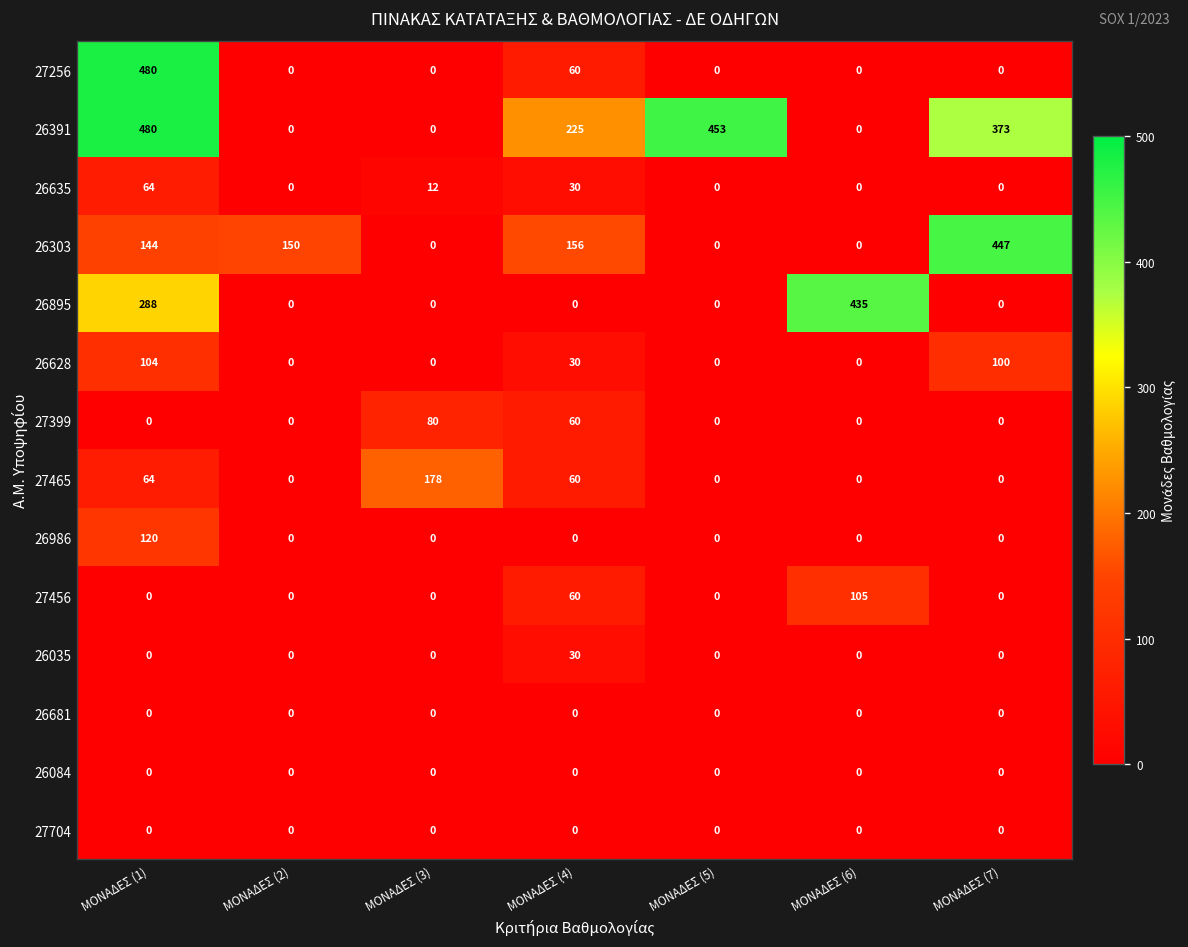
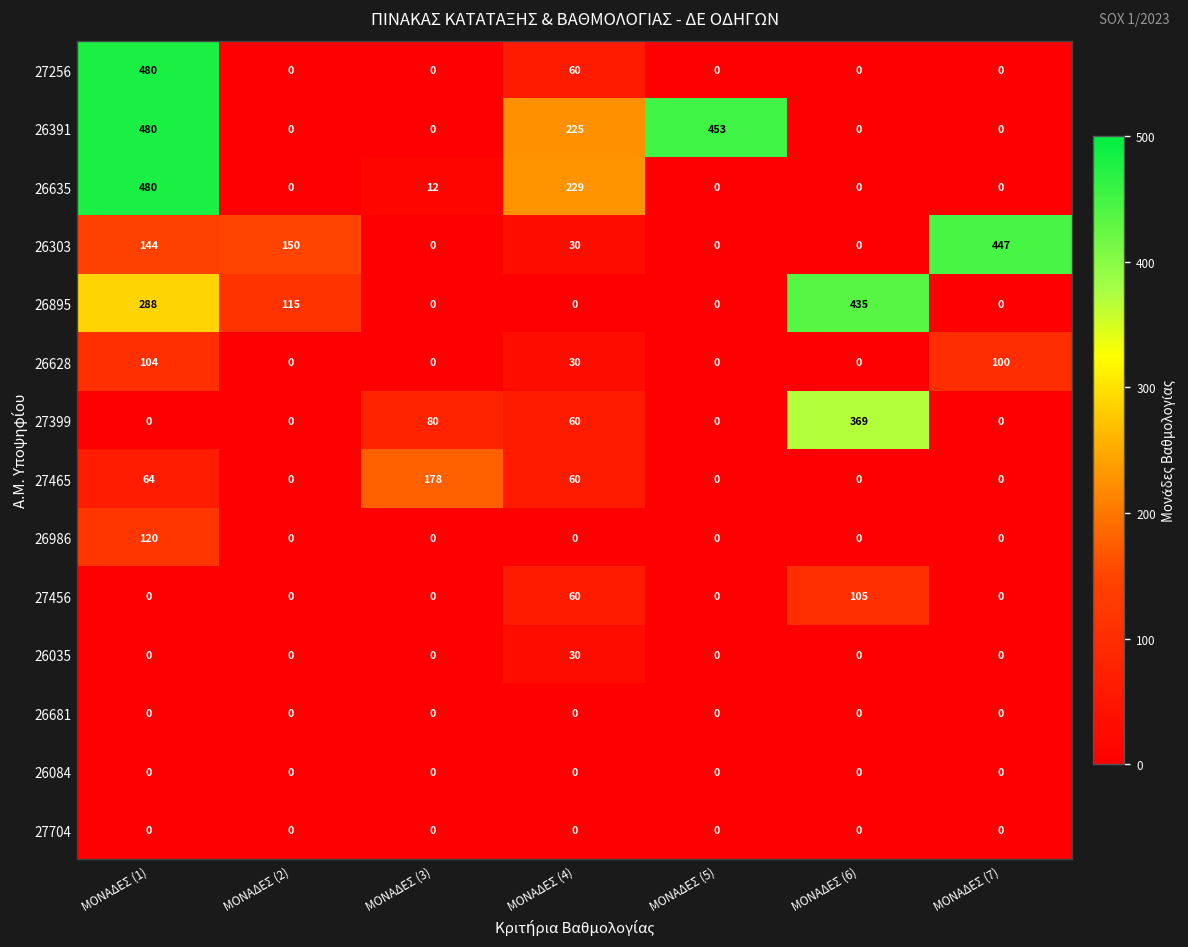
  {
    "27256": {
      "ΜΟΝΑΔΕΣ (1)": 480,
      "ΜΟΝΑΔΕΣ (2)": 0,
      "ΜΟΝΑΔΕΣ (3)": 0,
      "ΜΟΝΑΔΕΣ (4)": 60,
      "ΜΟΝΑΔΕΣ (5)": 0,
      "ΜΟΝΑΔΕΣ (6)": 0,
      "ΜΟΝΑΔΕΣ (7)": 0
    },
    "26391": {
      "ΜΟΝΑΔΕΣ (1)": 480,
      "ΜΟΝΑΔΕΣ (2)": 0,
      "ΜΟΝΑΔΕΣ (3)": 0,
      "ΜΟΝΑΔΕΣ (4)": 225,
      "ΜΟΝΑΔΕΣ (5)": 453,
      "ΜΟΝΑΔΕΣ (6)": 0,
-     "ΜΟΝΑΔΕΣ (7)": 373
+     "ΜΟΝΑΔΕΣ (7)": 0
    },
    "26635": {
-     "ΜΟΝΑΔΕΣ (1)": 64,
+     "ΜΟΝΑΔΕΣ (1)": 480,
      "ΜΟΝΑΔΕΣ (2)": 0,
      "ΜΟΝΑΔΕΣ (3)": 12,
-     "ΜΟΝΑΔΕΣ (4)": 30,
+     "ΜΟΝΑΔΕΣ (4)": 229,
      "ΜΟΝΑΔΕΣ (5)": 0,
      "ΜΟΝΑΔΕΣ (6)": 0,
      "ΜΟΝΑΔΕΣ (7)": 0
    },
    "26303": {
      "ΜΟΝΑΔΕΣ (1)": 144,
      "ΜΟΝΑΔΕΣ (2)": 150,
      "ΜΟΝΑΔΕΣ (3)": 0,
-     "ΜΟΝΑΔΕΣ (4)": 156,
+     "ΜΟΝΑΔΕΣ (4)": 30,
      "ΜΟΝΑΔΕΣ (5)": 0,
      "ΜΟΝΑΔΕΣ (6)": 0,
      "ΜΟΝΑΔΕΣ (7)": 447
    },
    "26895": {
      "ΜΟΝΑΔΕΣ (1)": 288,
-     "ΜΟΝΑΔΕΣ (2)": 0,
+     "ΜΟΝΑΔΕΣ (2)": 115,
      "ΜΟΝΑΔΕΣ (3)": 0,
      "ΜΟΝΑΔΕΣ (4)": 0,
      "ΜΟΝΑΔΕΣ (5)": 0,
      "ΜΟΝΑΔΕΣ (6)": 435,
      "ΜΟΝΑΔΕΣ (7)": 0
    },
    "26628": {
      "ΜΟΝΑΔΕΣ (1)": 104,
      "ΜΟΝΑΔΕΣ (2)": 0,
      "ΜΟΝΑΔΕΣ (3)": 0,
      "ΜΟΝΑΔΕΣ (4)": 30,
      "ΜΟΝΑΔΕΣ (5)": 0,
      "ΜΟΝΑΔΕΣ (6)": 0,
      "ΜΟΝΑΔΕΣ (7)": 100
    },
    "27399": {
      "ΜΟΝΑΔΕΣ (1)": 0,
      "ΜΟΝΑΔΕΣ (2)": 0,
      "ΜΟΝΑΔΕΣ (3)": 80,
      "ΜΟΝΑΔΕΣ (4)": 60,
      "ΜΟΝΑΔΕΣ (5)": 0,
-     "ΜΟΝΑΔΕΣ (6)": 0,
+     "ΜΟΝΑΔΕΣ (6)": 369,
      "ΜΟΝΑΔΕΣ (7)": 0
    },
    "27465": {
      "ΜΟΝΑΔΕΣ (1)": 64,
      "ΜΟΝΑΔΕΣ (2)": 0,
      "ΜΟΝΑΔΕΣ (3)": 178,
      "ΜΟΝΑΔΕΣ (4)": 60,
      "ΜΟΝΑΔΕΣ (5)": 0,
      "ΜΟΝΑΔΕΣ (6)": 0,
      "ΜΟΝΑΔΕΣ (7)": 0
    },
    "26986": {
      "ΜΟΝΑΔΕΣ (1)": 120,
      "ΜΟΝΑΔΕΣ (2)": 0,
      "ΜΟΝΑΔΕΣ (3)": 0,
      "ΜΟΝΑΔΕΣ (4)": 0,
      "ΜΟΝΑΔΕΣ (5)": 0,
      "ΜΟΝΑΔΕΣ (6)": 0,
      "ΜΟΝΑΔΕΣ (7)": 0
    },
    "27456": {
      "ΜΟΝΑΔΕΣ (1)": 0,
      "ΜΟΝΑΔΕΣ (2)": 0,
      "ΜΟΝΑΔΕΣ (3)": 0,
      "ΜΟΝΑΔΕΣ (4)": 60,
      "ΜΟΝΑΔΕΣ (5)": 0,
      "ΜΟΝΑΔΕΣ (6)": 105,
      "ΜΟΝΑΔΕΣ (7)": 0
    },
    "26035": {
      "ΜΟΝΑΔΕΣ (1)": 0,
      "ΜΟΝΑΔΕΣ (2)": 0,
      "ΜΟΝΑΔΕΣ (3)": 0,
      "ΜΟΝΑΔΕΣ (4)": 30,
      "ΜΟΝΑΔΕΣ (5)": 0,
      "ΜΟΝΑΔΕΣ (6)": 0,
      "ΜΟΝΑΔΕΣ (7)": 0
    },
    "26681": {
      "ΜΟΝΑΔΕΣ (1)": 0,
      "ΜΟΝΑΔΕΣ (2)": 0,
      "ΜΟΝΑΔΕΣ (3)": 0,
      "ΜΟΝΑΔΕΣ (4)": 0,
      "ΜΟΝΑΔΕΣ (5)": 0,
      "ΜΟΝΑΔΕΣ (6)": 0,
      "ΜΟΝΑΔΕΣ (7)": 0
    },
    "26084": {
      "ΜΟΝΑΔΕΣ (1)": 0,
      "ΜΟΝΑΔΕΣ (2)": 0,
      "ΜΟΝΑΔΕΣ (3)": 0,
      "ΜΟΝΑΔΕΣ (4)": 0,
      "ΜΟΝΑΔΕΣ (5)": 0,
      "ΜΟΝΑΔΕΣ (6)": 0,
      "ΜΟΝΑΔΕΣ (7)": 0
    },
    "27704": {
      "ΜΟΝΑΔΕΣ (1)": 0,
      "ΜΟΝΑΔΕΣ (2)": 0,
      "ΜΟΝΑΔΕΣ (3)": 0,
      "ΜΟΝΑΔΕΣ (4)": 0,
      "ΜΟΝΑΔΕΣ (5)": 0,
      "ΜΟΝΑΔΕΣ (6)": 0,
      "ΜΟΝΑΔΕΣ (7)": 0
    }
  }
